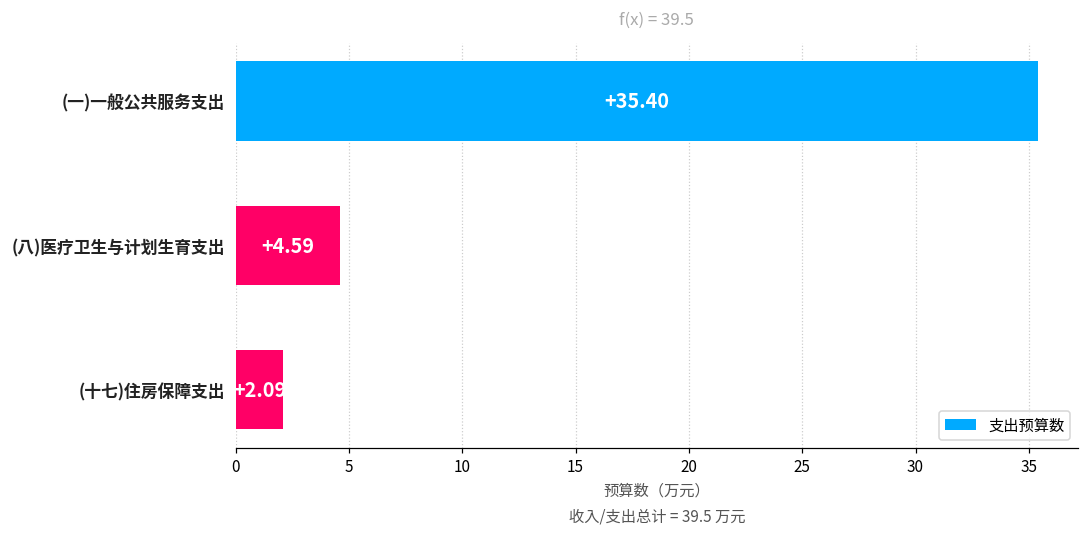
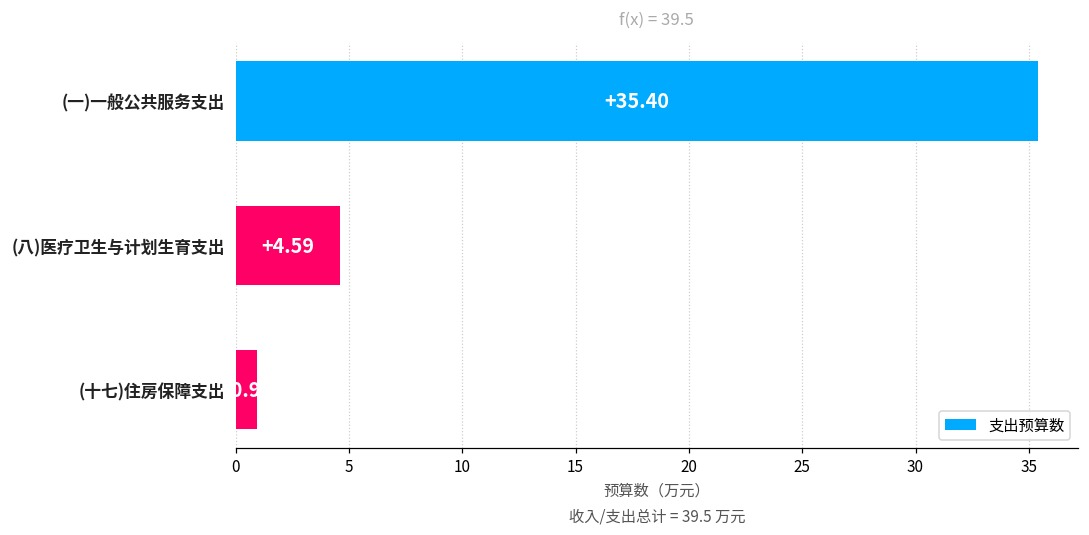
  {
-   "(十七)住房保障支出": 2.1
+   "(十七)住房保障支出": 0.9
  }
